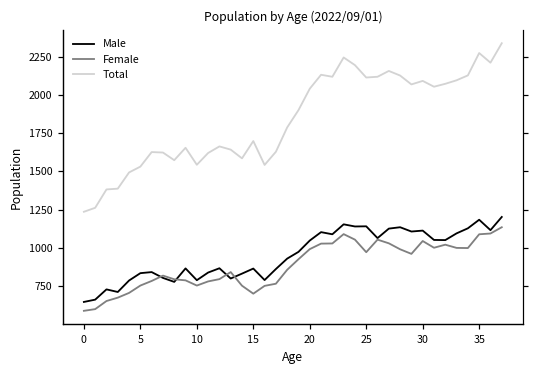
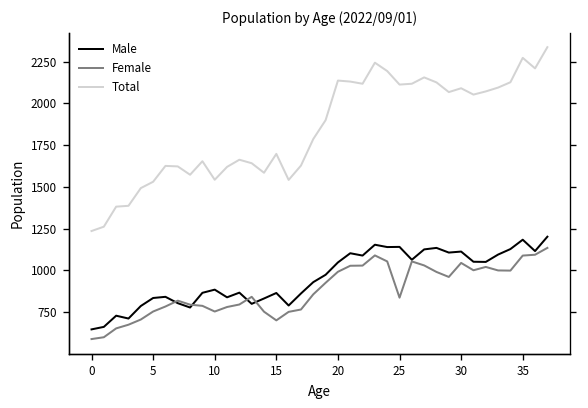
  {
    "Male": {
      "0": 650,
      "5": 840,
-     "10": 790,
+     "10": 890,
      "15": 870,
      "20": 1050,
      "25": 1140,
      "30": 1110,
      "35": 1180
    },
    "Female": {
      "0": 590,
      "5": 750,
      "10": 750,
      "15": 700,
      "20": 990,
-     "25": 970,
+     "25": 840,
      "30": 1050,
      "35": 1090
    },
    "Total": {
      "0": 1240,
      "5": 1530,
      "10": 1540,
      "15": 1700,
-     "20": 2040,
+     "20": 2140,
      "25": 2110,
      "30": 2090,
      "35": 2270
    }
  }
